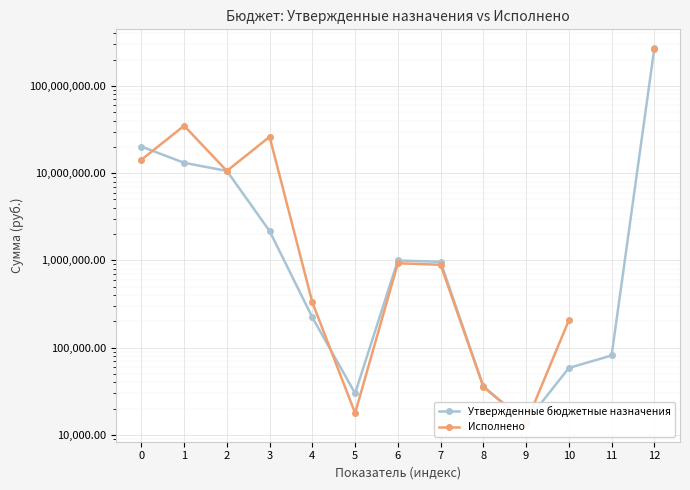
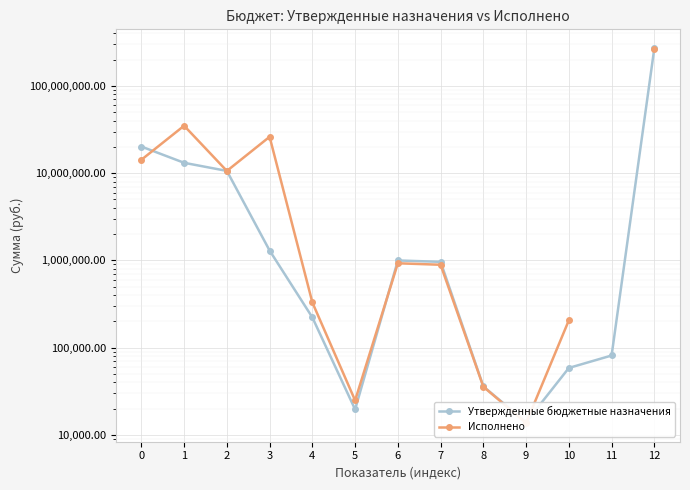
  {
    "Утвержденные бюджетные назначения": {
      "0": "20,000,000",
      "1": "13,000,000",
-     "3": "2,200,000",
+     "3": "1,300,000",
      "4": "220,000",
-     "5": "30,000",
+     "5": "20,000",
      "6": "1,000,000",
      "7": "1,000,000",
      "10": "60,000",
      "11": "80,000"
    },
    "Исполнено": {
      "0": "14,000,000",
      "1": "35,000,000",
      "3": "26,000,000",
      "4": "330,000",
-     "5": "18,000",
+     "5": "25,000",
      "6": "900,000",
      "7": "900,000",
      "10": "210,000"
    }
  }
